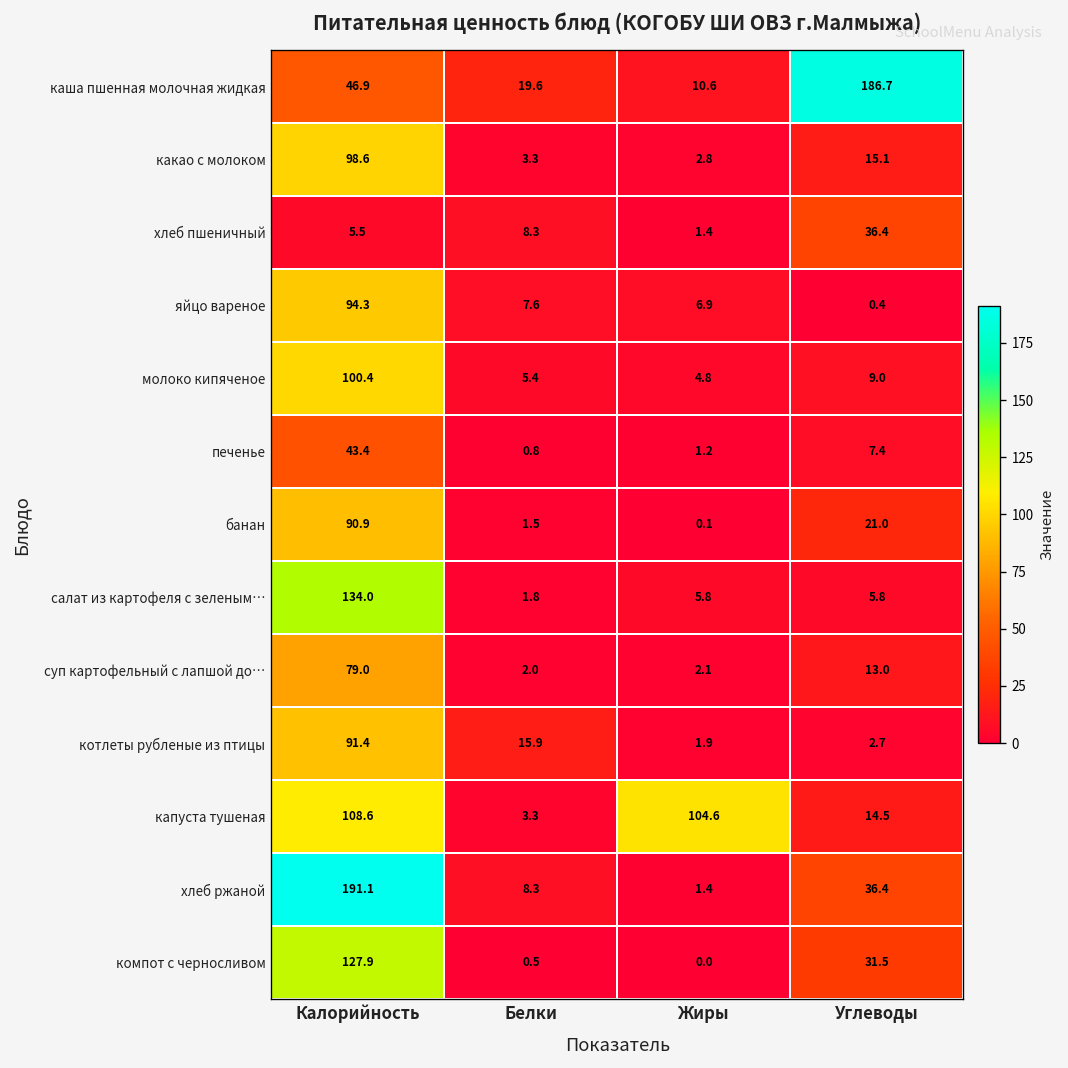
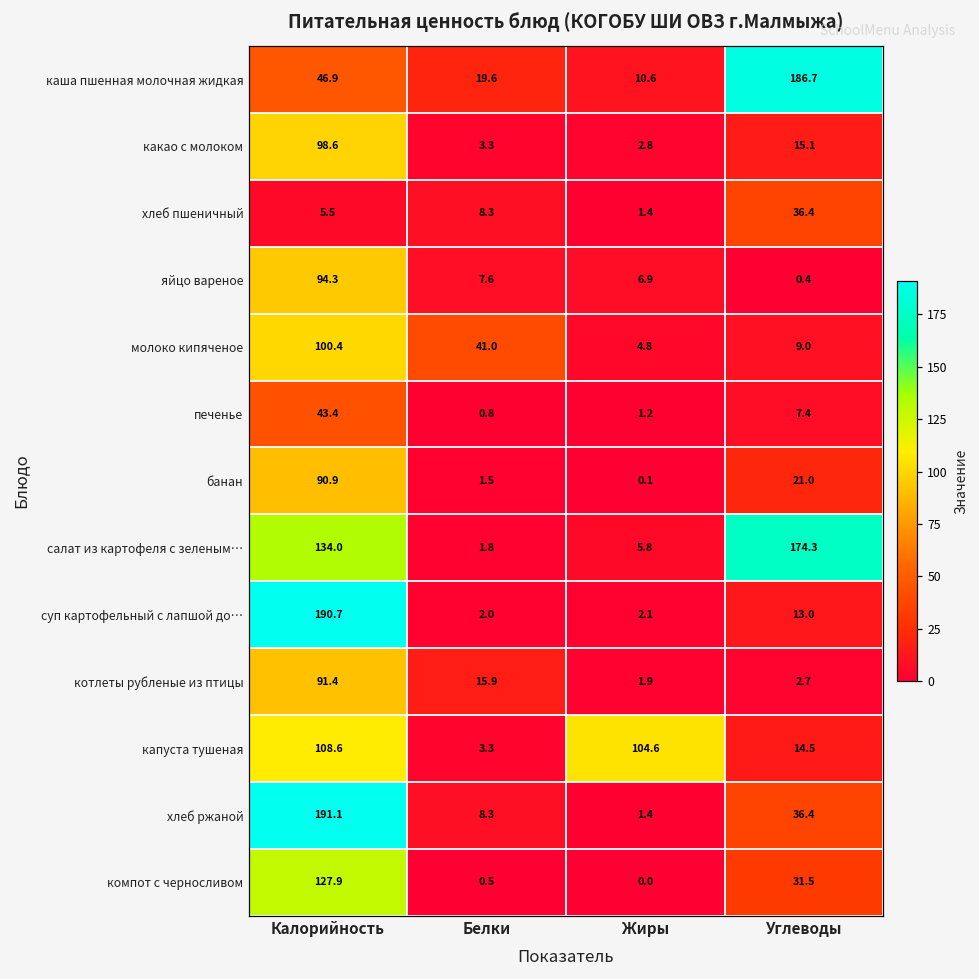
  {
    "каша пшенная молочная жидкая": {
      "Калорийность": 46.9,
      "Белки": 19.6,
      "Жиры": 10.6,
      "Углеводы": 186.7
    },
    "какао с молоком": {
      "Калорийность": 98.6,
      "Белки": 3.3,
      "Жиры": 2.8,
      "Углеводы": 15.1
    },
    "хлеб пшеничный": {
      "Калорийность": 5.5,
      "Белки": 8.3,
      "Жиры": 1.4,
      "Углеводы": 36.4
    },
    "яйцо вареное": {
      "Калорийность": 94.3,
      "Белки": 7.6,
      "Жиры": 6.9,
      "Углеводы": 0.4
    },
    "молоко кипяченое": {
      "Калорийность": 100.4,
-     "Белки": 5.4,
+     "Белки": 41.0,
      "Жиры": 4.8,
      "Углеводы": 9.0
    },
    "печенье": {
      "Калорийность": 43.4,
      "Белки": 0.8,
      "Жиры": 1.2,
      "Углеводы": 7.4
    },
    "банан": {
      "Калорийность": 90.9,
      "Белки": 1.5,
      "Жиры": 0.1,
      "Углеводы": 21.0
    },
    "салат из картофеля с зеленым…": {
      "Калорийность": 134.0,
      "Белки": 1.8,
      "Жиры": 5.8,
-     "Углеводы": 5.8
+     "Углеводы": 174.3
    },
    "суп картофельный с лапшой до…": {
-     "Калорийность": 79.0,
+     "Калорийность": 190.7,
      "Белки": 2.0,
      "Жиры": 2.1,
      "Углеводы": 13.0
    },
    "котлеты рубленые из птицы": {
      "Калорийность": 91.4,
      "Белки": 15.9,
      "Жиры": 1.9,
      "Углеводы": 2.7
    },
    "капуста тушеная": {
      "Калорийность": 108.6,
      "Белки": 3.3,
      "Жиры": 104.6,
      "Углеводы": 14.5
    },
    "хлеб ржаной": {
      "Калорийность": 191.1,
      "Белки": 8.3,
      "Жиры": 1.4,
      "Углеводы": 36.4
    },
    "компот с черносливом": {
      "Калорийность": 127.9,
      "Белки": 0.5,
      "Жиры": 0.0,
      "Углеводы": 31.5
    }
  }
